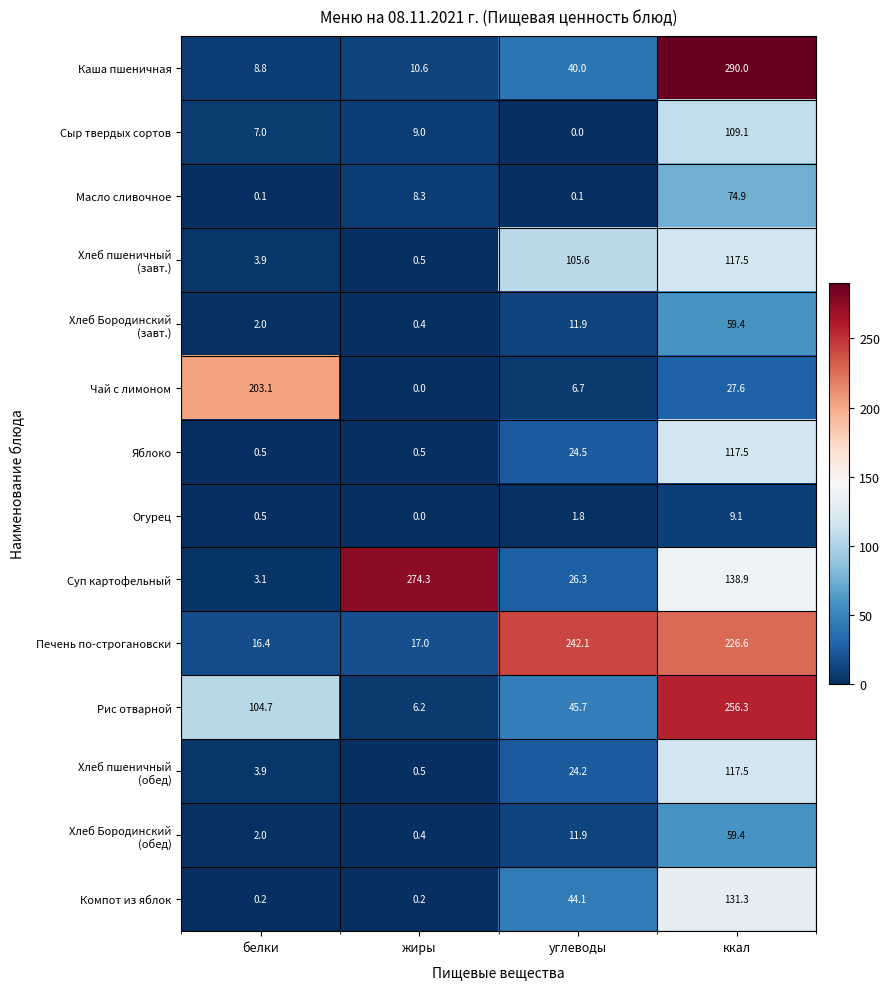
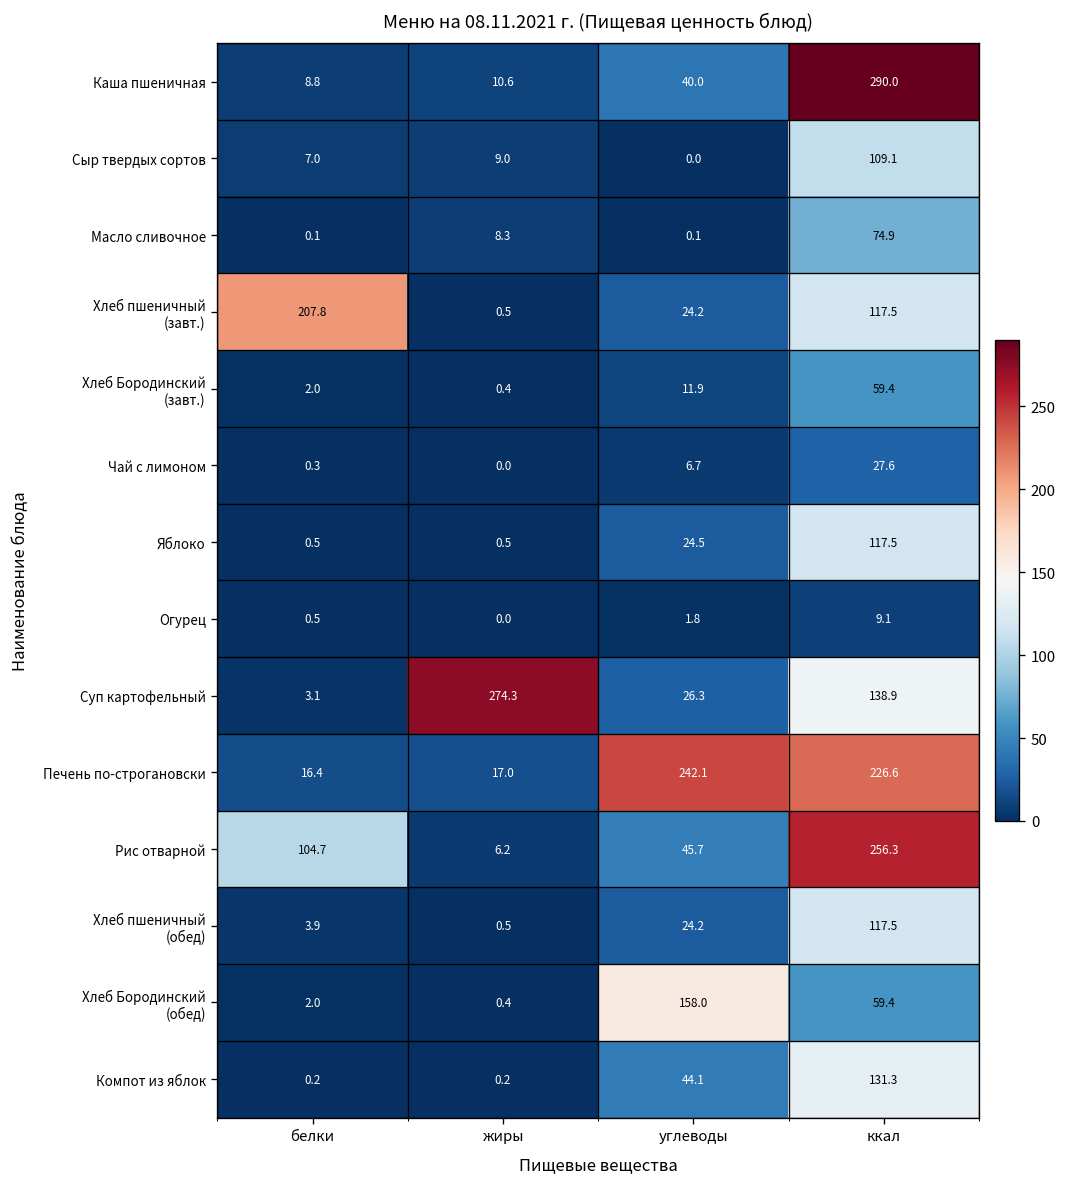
  {
    "Каша пшеничная": {
      "белки": 8.8,
      "жиры": 10.6,
      "углеводы": 40.0,
      "ккал": 290.0
    },
    "Сыр твердых сортов": {
      "белки": 7.0,
      "жиры": 9.0,
      "углеводы": 0.0,
      "ккал": 109.1
    },
    "Масло сливочное": {
      "белки": 0.1,
      "жиры": 8.3,
      "углеводы": 0.1,
      "ккал": 74.9
    },
    "Хлеб пшеничный (завт.)": {
-     "белки": 3.9,
+     "белки": 207.8,
      "жиры": 0.5,
-     "углеводы": 105.6,
+     "углеводы": 24.2,
      "ккал": 117.5
    },
    "Хлеб Бородинский (завт.)": {
      "белки": 2.0,
      "жиры": 0.4,
      "углеводы": 11.9,
      "ккал": 59.4
    },
    "Чай с лимоном": {
-     "белки": 203.1,
+     "белки": 0.3,
      "жиры": 0.0,
      "углеводы": 6.7,
      "ккал": 27.6
    },
    "Яблоко": {
      "белки": 0.5,
      "жиры": 0.5,
      "углеводы": 24.5,
      "ккал": 117.5
    },
    "Огурец": {
      "белки": 0.5,
      "жиры": 0.0,
      "углеводы": 1.8,
      "ккал": 9.1
    },
    "Суп картофельный": {
      "белки": 3.1,
      "жиры": 274.3,
      "углеводы": 26.3,
      "ккал": 138.9
    },
    "Печень по-строгановски": {
      "белки": 16.4,
      "жиры": 17.0,
      "углеводы": 242.1,
      "ккал": 226.6
    },
    "Рис отварной": {
      "белки": 104.7,
      "жиры": 6.2,
      "углеводы": 45.7,
      "ккал": 256.3
    },
    "Хлеб пшеничный (обед)": {
      "белки": 3.9,
      "жиры": 0.5,
      "углеводы": 24.2,
      "ккал": 117.5
    },
    "Хлеб Бородинский (обед)": {
      "белки": 2.0,
      "жиры": 0.4,
-     "углеводы": 11.9,
+     "углеводы": 158.0,
      "ккал": 59.4
    },
    "Компот из яблок": {
      "белки": 0.2,
      "жиры": 0.2,
      "углеводы": 44.1,
      "ккал": 131.3
    }
  }
